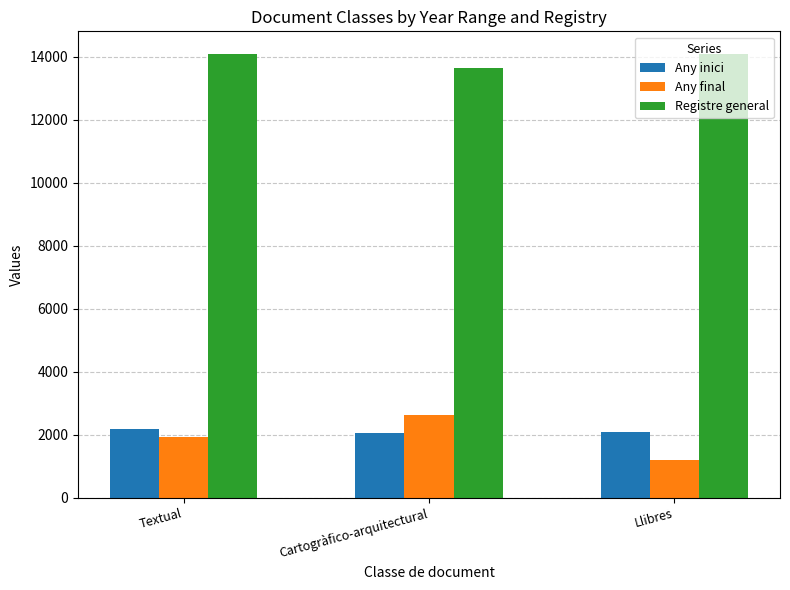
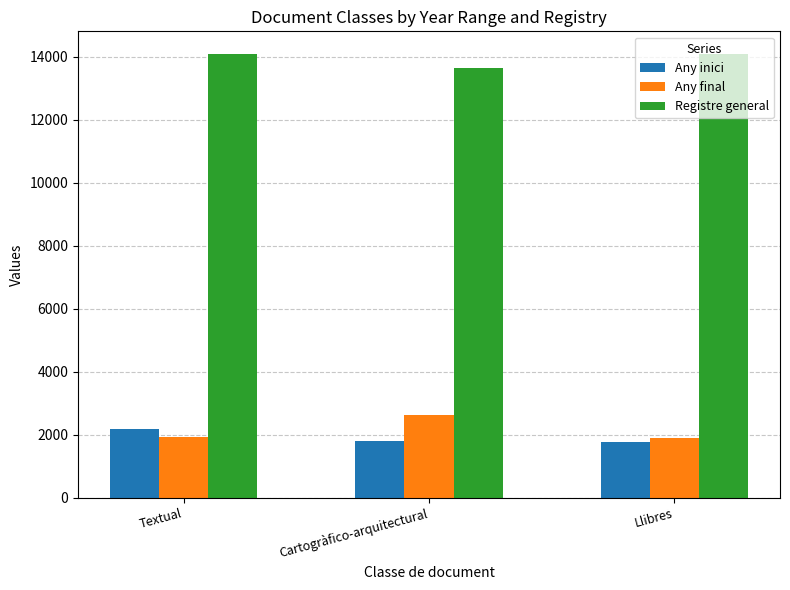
  {
    "Any inici": {
      "Textual": 2200,
-     "Cartogràfico-arquitectural": 2100,
-     "Llibres": 2100
+     "Cartogràfico-arquitectural": 1800,
+     "Llibres": 1800
    },
    "Any final": {
      "Textual": 1900,
      "Cartogràfico-arquitectural": 2600,
-     "Llibres": 1200
+     "Llibres": 1900
    },
    "Registre general": {
      "Textual": 14100,
      "Cartogràfico-arquitectural": 13600
    }
  }
